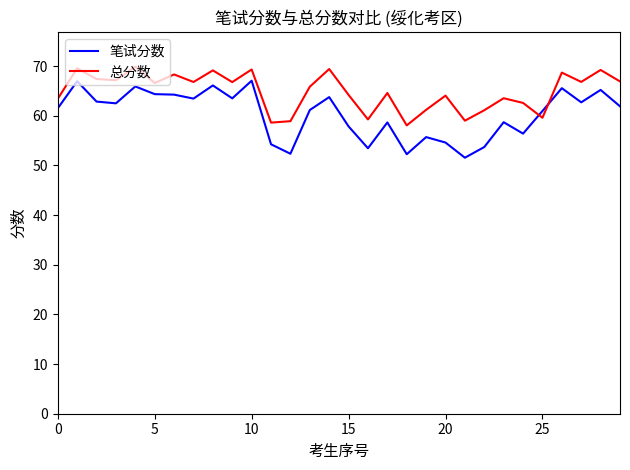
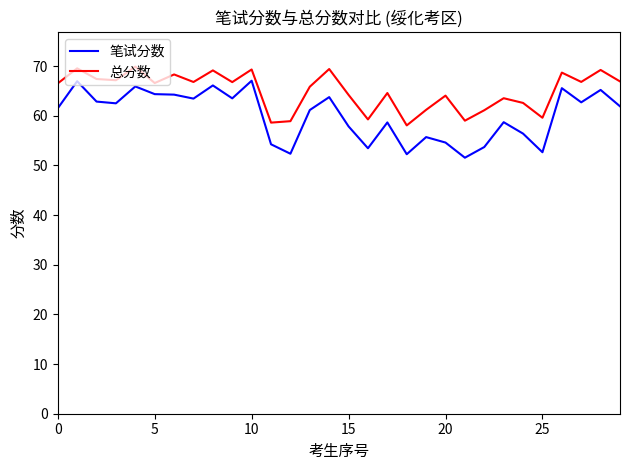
  {
    "笔试分数": {
      "0": 62,
      "5": 64,
      "10": 67,
      "15": 58,
      "20": 55,
-     "25": 61
+     "25": 53
    },
    "总分数": {
-     "0": 63,
+     "0": 67,
      "10": 69,
      "15": 64,
      "20": 64,
      "25": 60
    }
  }
